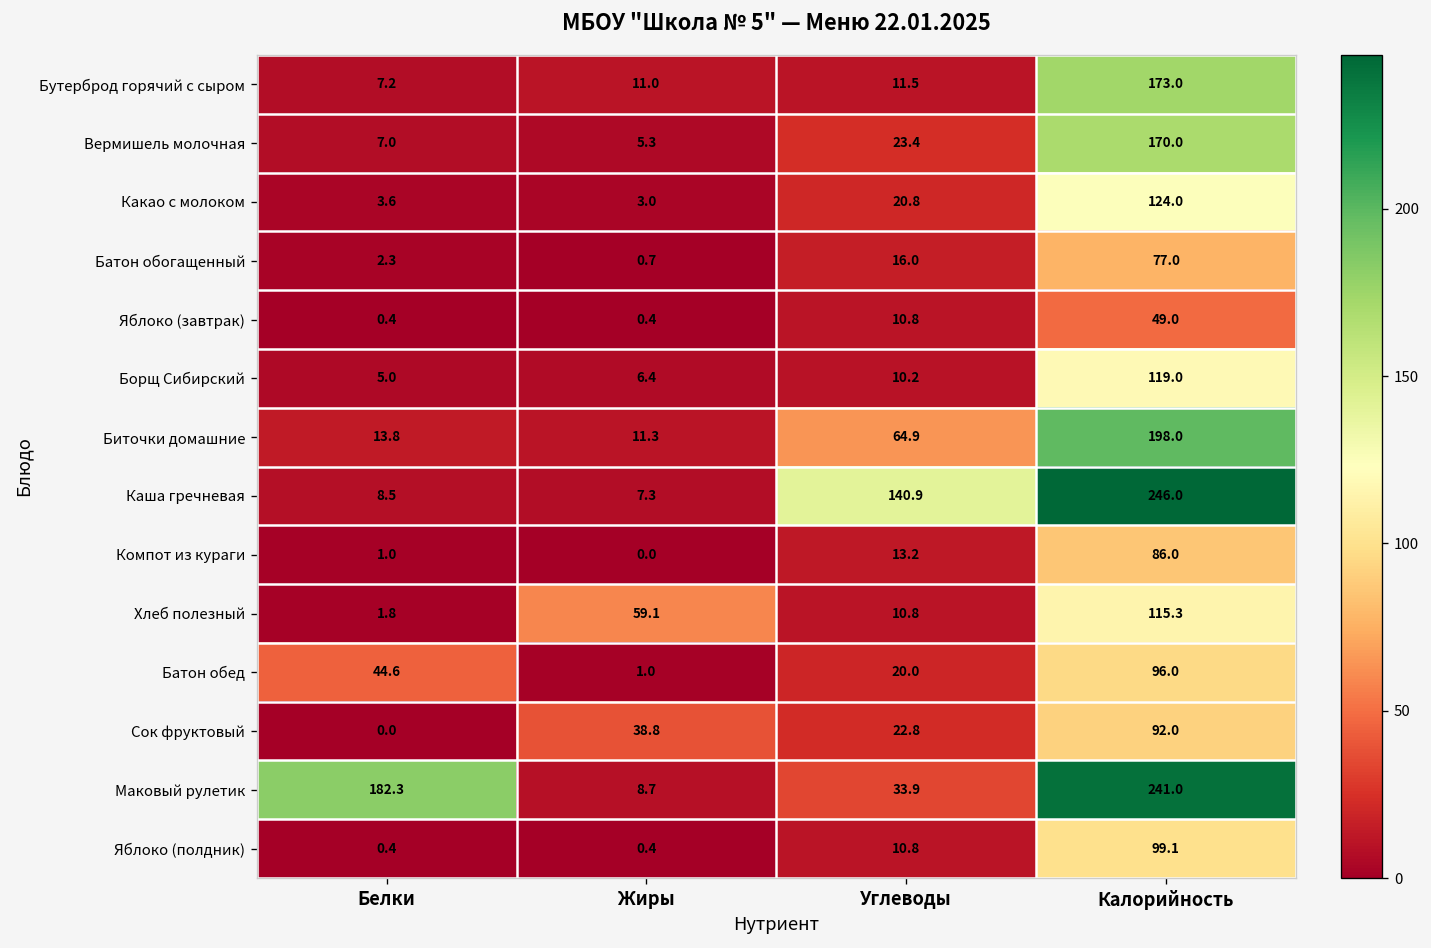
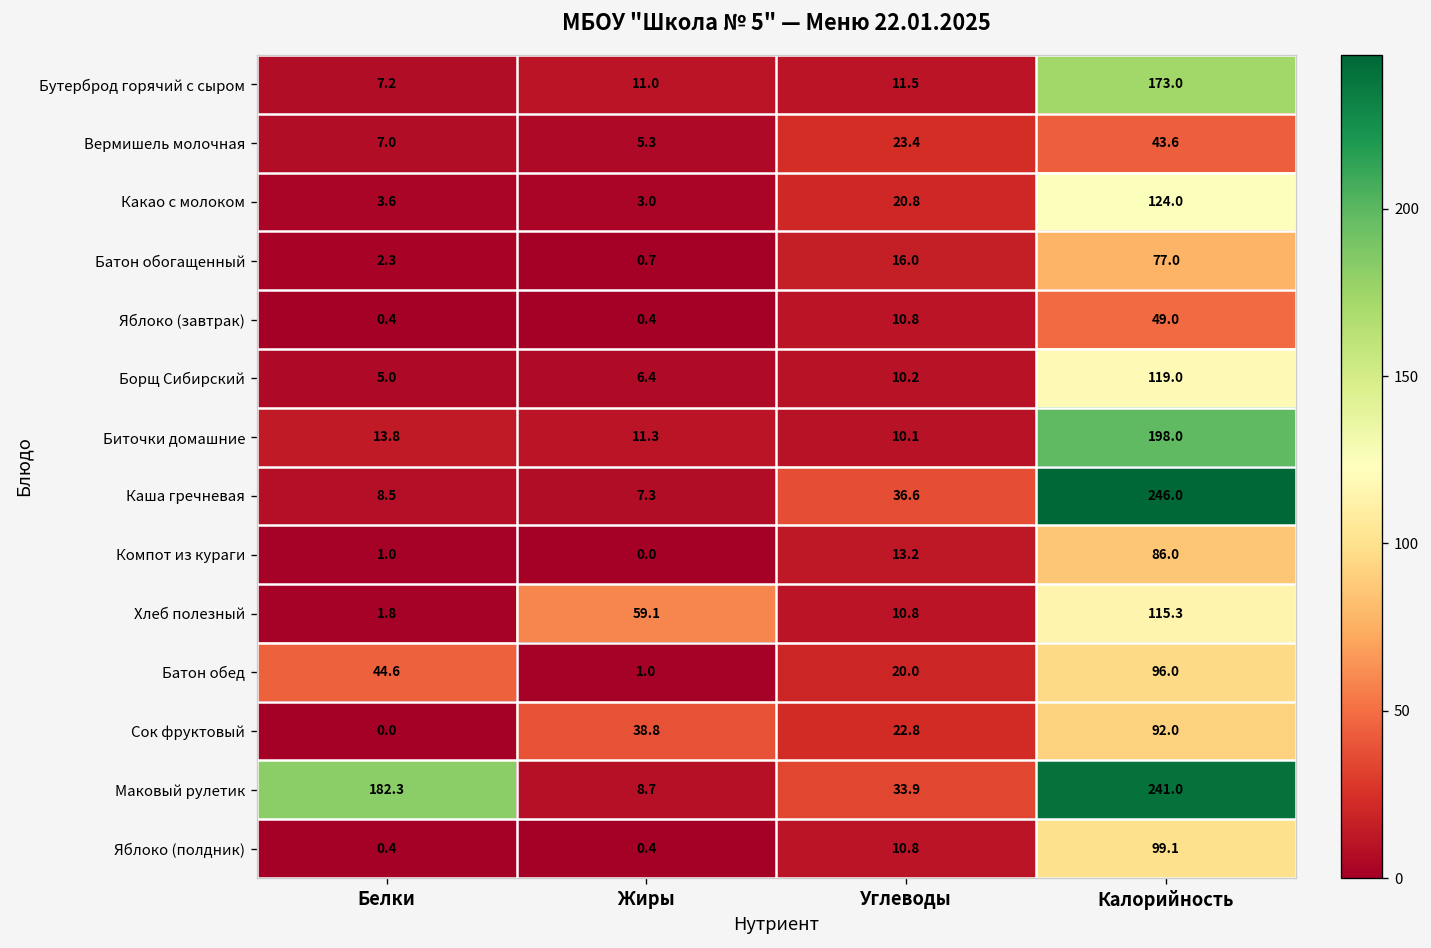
  {
    "Бутерброд горячий с сыром": {
      "Белки": 7.2,
      "Жиры": 11.0,
      "Углеводы": 11.5,
      "Калорийность": 173.0
    },
    "Вермишель молочная": {
      "Белки": 7.0,
      "Жиры": 5.3,
      "Углеводы": 23.4,
-     "Калорийность": 170.0
+     "Калорийность": 43.6
    },
    "Какао с молоком": {
      "Белки": 3.6,
      "Жиры": 3.0,
      "Углеводы": 20.8,
      "Калорийность": 124.0
    },
    "Батон обогащенный": {
      "Белки": 2.3,
      "Жиры": 0.7,
      "Углеводы": 16.0,
      "Калорийность": 77.0
    },
    "Яблоко (завтрак)": {
      "Белки": 0.4,
      "Жиры": 0.4,
      "Углеводы": 10.8,
      "Калорийность": 49.0
    },
    "Борщ Сибирский": {
      "Белки": 5.0,
      "Жиры": 6.4,
      "Углеводы": 10.2,
      "Калорийность": 119.0
    },
    "Биточки домашние": {
      "Белки": 13.8,
      "Жиры": 11.3,
-     "Углеводы": 64.9,
+     "Углеводы": 10.1,
      "Калорийность": 198.0
    },
    "Каша гречневая": {
      "Белки": 8.5,
      "Жиры": 7.3,
-     "Углеводы": 140.9,
+     "Углеводы": 36.6,
      "Калорийность": 246.0
    },
    "Компот из кураги": {
      "Белки": 1.0,
      "Жиры": 0.0,
      "Углеводы": 13.2,
      "Калорийность": 86.0
    },
    "Хлеб полезный": {
      "Белки": 1.8,
      "Жиры": 59.1,
      "Углеводы": 10.8,
      "Калорийность": 115.3
    },
    "Батон обед": {
      "Белки": 44.6,
      "Жиры": 1.0,
      "Углеводы": 20.0,
      "Калорийность": 96.0
    },
    "Сок фруктовый": {
      "Белки": 0.0,
      "Жиры": 38.8,
      "Углеводы": 22.8,
      "Калорийность": 92.0
    },
    "Маковый рулетик": {
      "Белки": 182.3,
      "Жиры": 8.7,
      "Углеводы": 33.9,
      "Калорийность": 241.0
    },
    "Яблоко (полдник)": {
      "Белки": 0.4,
      "Жиры": 0.4,
      "Углеводы": 10.8,
      "Калорийность": 99.1
    }
  }
